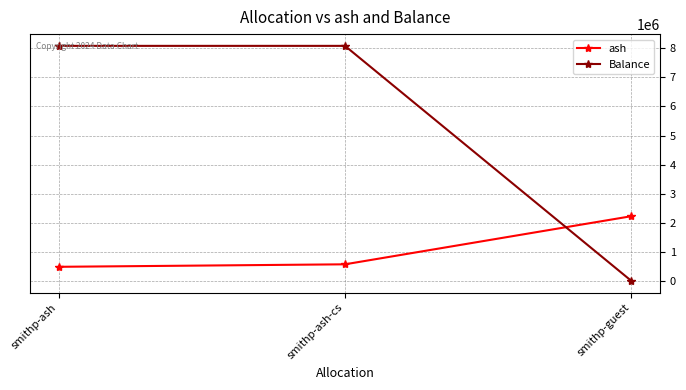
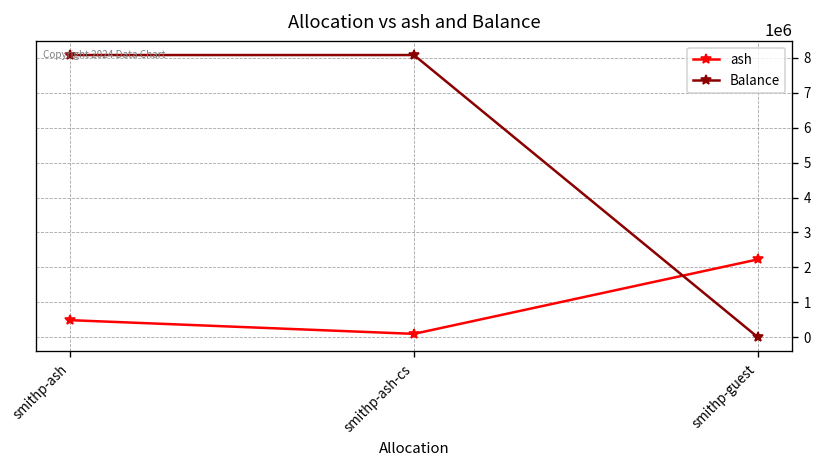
  {
    "ash": {
      "smithp-ash": 500000,
-     "smithp-ash-cs": 600000,
+     "smithp-ash-cs": 100000,
      "smithp-guest": 2200000
    },
    "Balance": {
      "smithp-ash-cs": 8100000,
      "smithp-guest": 0
    }
  }
